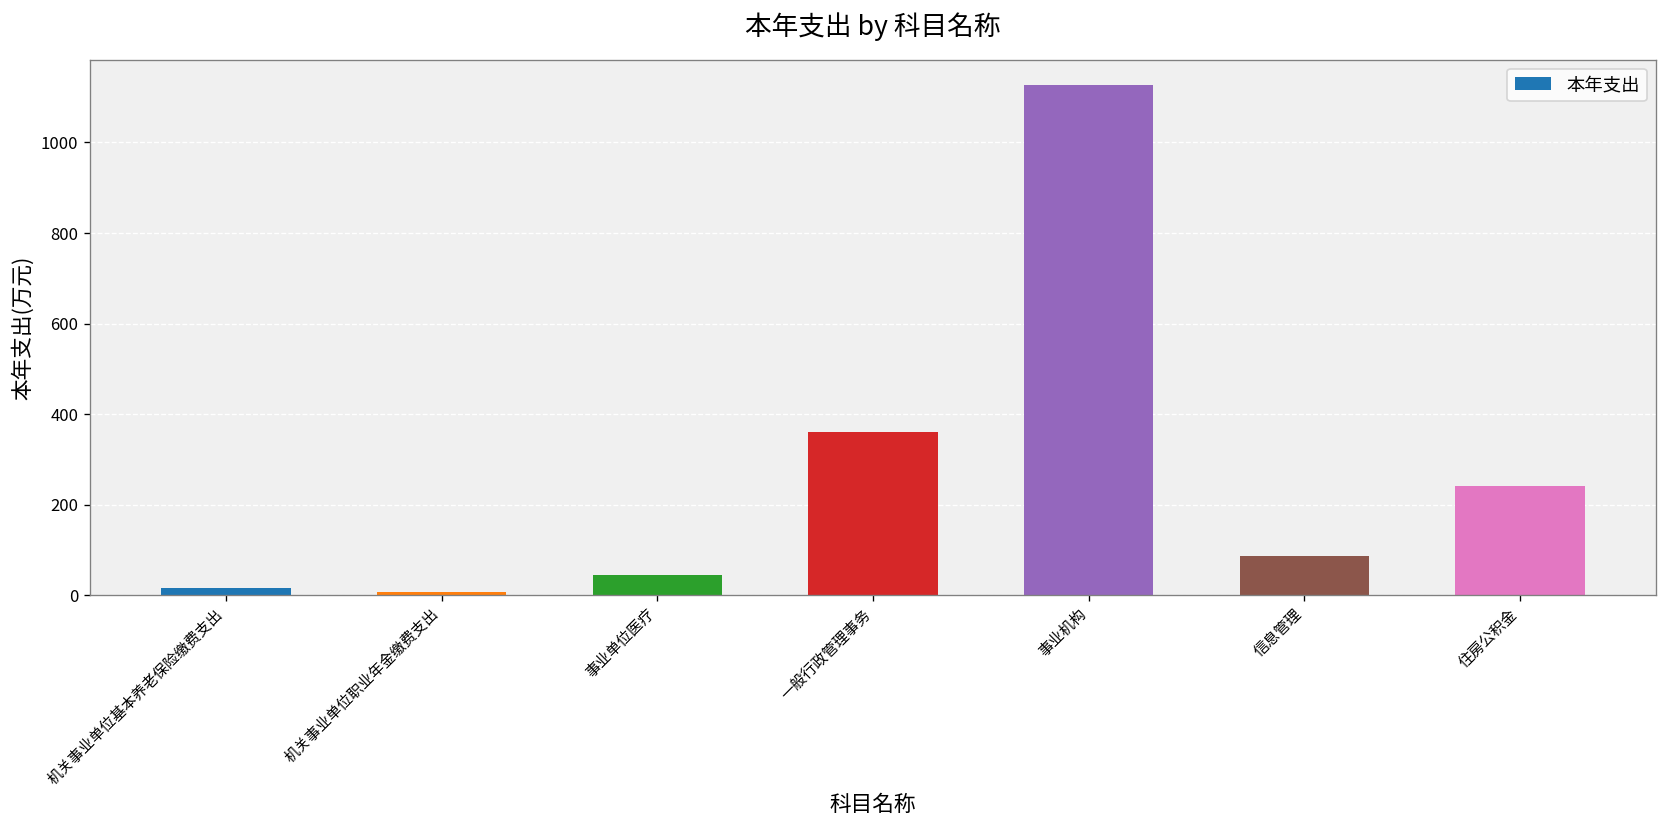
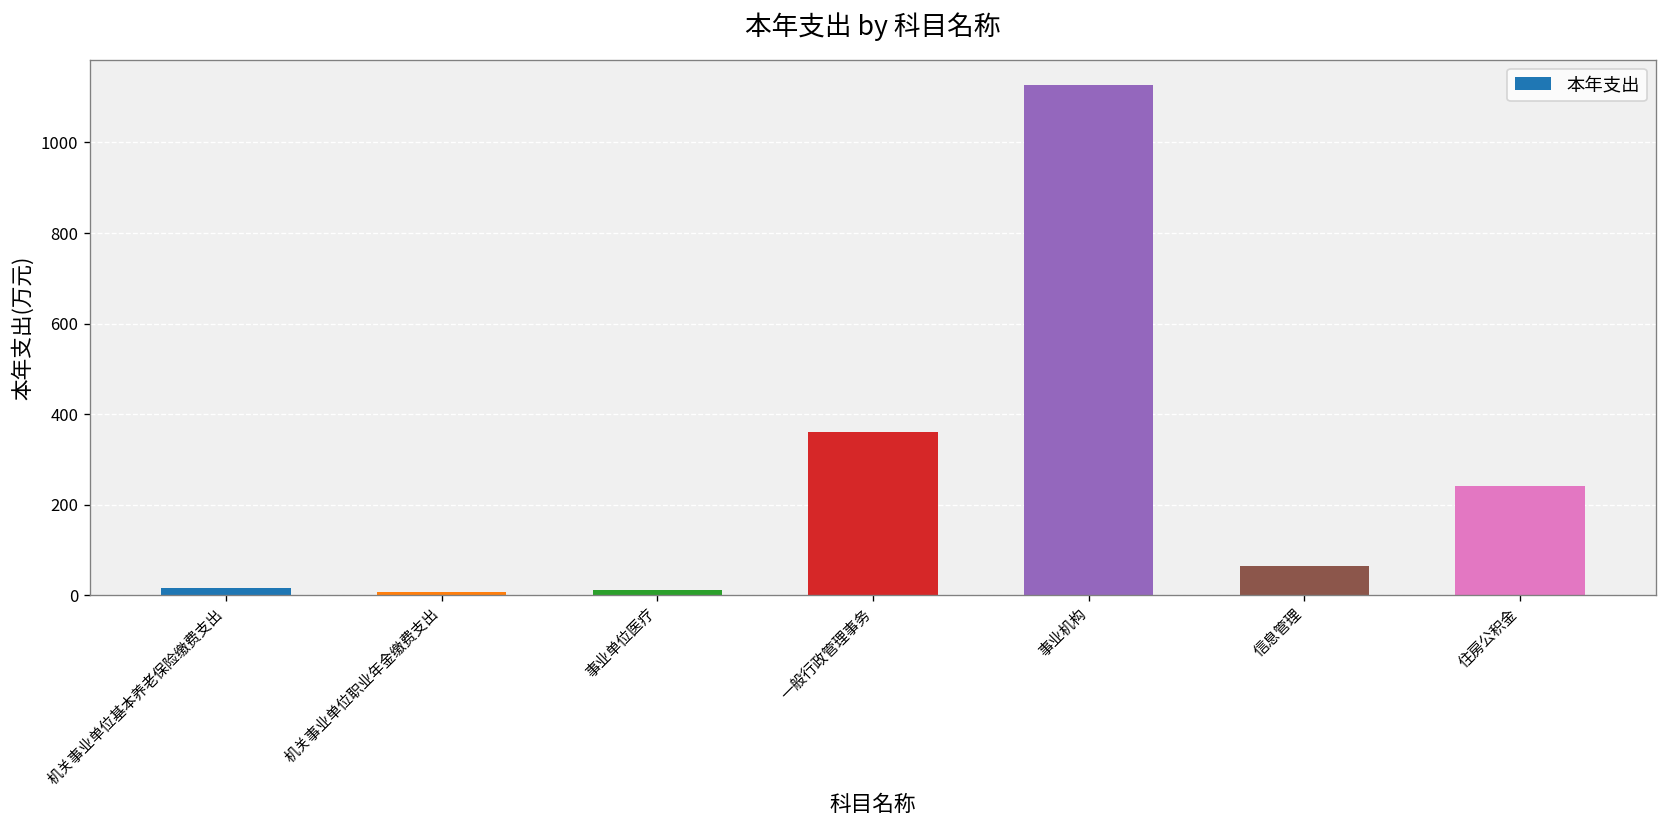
  {
    "机关事业单位基本养老保险缴费支出": 20,
    "机关事业单位职业年金缴费支出": 10,
-   "事业单位医疗": 40,
+   "事业单位医疗": 10,
    "一般行政管理事务": 360,
    "事业机构": 1130,
-   "信息管理": 90,
+   "信息管理": 70,
    "住房公积金": 240
  }
